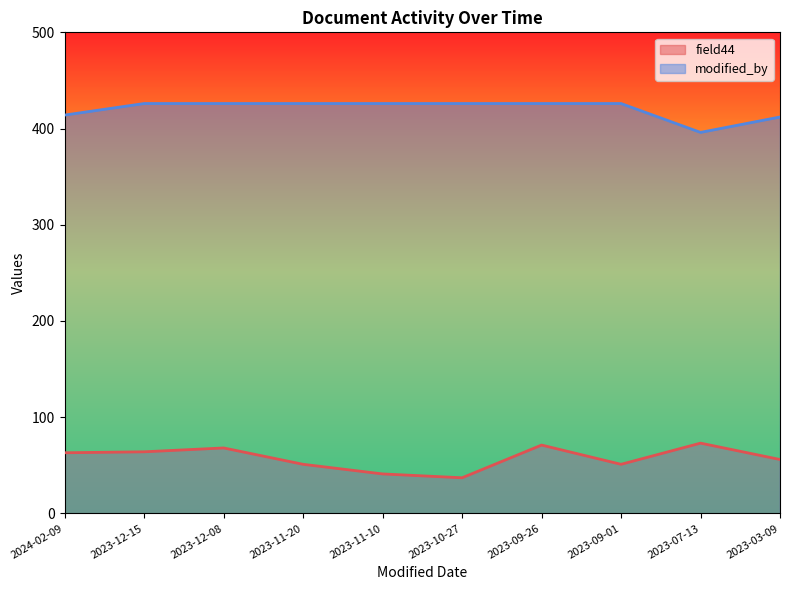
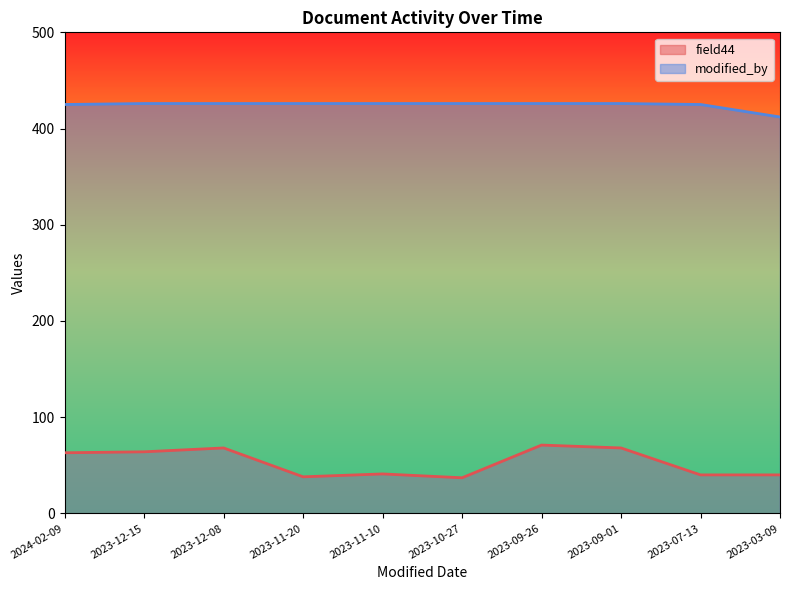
  {
    "field44": {
      "2024-02-09": 60,
      "2023-12-15": 60,
      "2023-12-08": 70,
-     "2023-11-20": 50,
+     "2023-11-20": 40,
      "2023-11-10": 40,
      "2023-10-27": 40,
      "2023-09-26": 70,
-     "2023-09-01": 50,
-     "2023-07-13": 70,
-     "2023-03-09": 60
+     "2023-09-01": 70,
+     "2023-07-13": 40,
+     "2023-03-09": 40
    },
    "modified_by": {
-     "2024-02-09": 410,
+     "2024-02-09": 430,
      "2023-12-15": 430,
      "2023-12-08": 430,
      "2023-11-20": 430,
      "2023-11-10": 430,
      "2023-10-27": 430,
      "2023-09-26": 430,
      "2023-09-01": 430,
-     "2023-07-13": 400,
+     "2023-07-13": 430,
      "2023-03-09": 410
    }
  }
